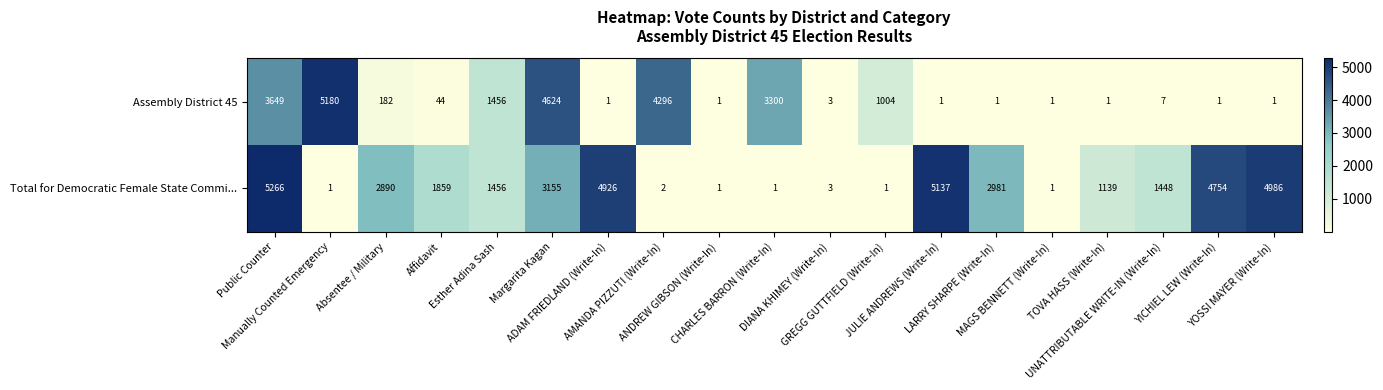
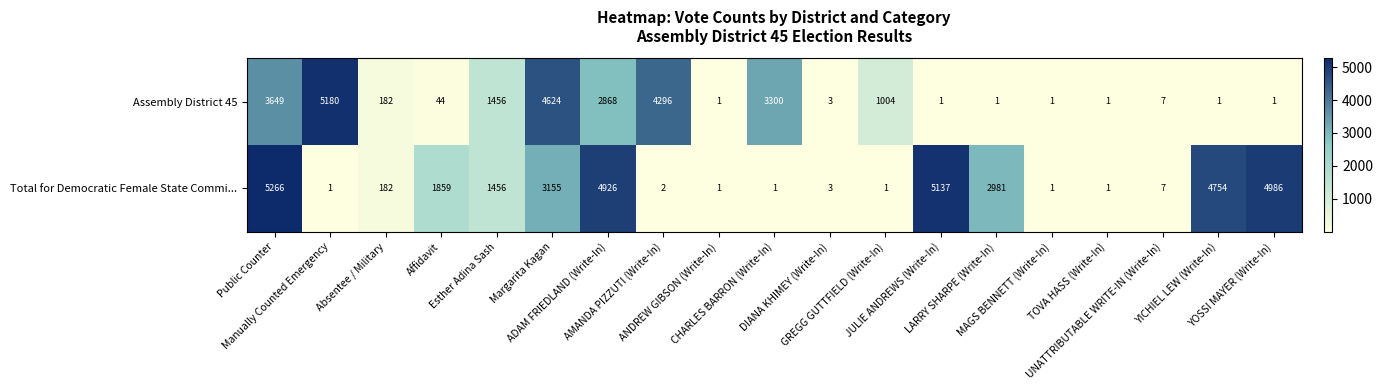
  {
    "Assembly District 45": {
      "Public Counter": 3649,
      "Manually Counted Emergency": 5180,
      "Absentee / Military": 182,
      "Affidavit": 44,
      "Esther Adina Sash": 1456,
      "Margarita Kagan": 4624,
-     "ADAM FRIEDLAND (Write-In)": 1,
+     "ADAM FRIEDLAND (Write-In)": 2868,
      "AMANDA PIZZUTI (Write-In)": 4296,
      "ANDREW GIBSON (Write-In)": 1,
      "CHARLES BARRON (Write-In)": 3300,
      "DIANA KHIMEY (Write-In)": 3,
      "GREGG GUTTFIELD (Write-In)": 1004,
      "JULIE ANDREWS (Write-In)": 1,
      "LARRY SHARPE (Write-In)": 1,
      "MAGS BENNETT (Write-In)": 1,
      "TOVA HASS (Write-In)": 1,
      "UNATTRIBUTABLE WRITE-IN (Write-In)": 7,
      "YICHIEL LEW (Write-In)": 1,
      "YOSSI MAYER (Write-In)": 1
    },
    "Total for Democratic Female State Commi...": {
      "Public Counter": 5266,
      "Manually Counted Emergency": 1,
-     "Absentee / Military": 2890,
+     "Absentee / Military": 182,
      "Affidavit": 1859,
      "Esther Adina Sash": 1456,
      "Margarita Kagan": 3155,
      "ADAM FRIEDLAND (Write-In)": 4926,
      "AMANDA PIZZUTI (Write-In)": 2,
      "ANDREW GIBSON (Write-In)": 1,
      "CHARLES BARRON (Write-In)": 1,
      "DIANA KHIMEY (Write-In)": 3,
      "GREGG GUTTFIELD (Write-In)": 1,
      "JULIE ANDREWS (Write-In)": 5137,
      "LARRY SHARPE (Write-In)": 2981,
      "MAGS BENNETT (Write-In)": 1,
-     "TOVA HASS (Write-In)": 1139,
-     "UNATTRIBUTABLE WRITE-IN (Write-In)": 1448,
+     "TOVA HASS (Write-In)": 1,
+     "UNATTRIBUTABLE WRITE-IN (Write-In)": 7,
      "YICHIEL LEW (Write-In)": 4754,
      "YOSSI MAYER (Write-In)": 4986
    }
  }
